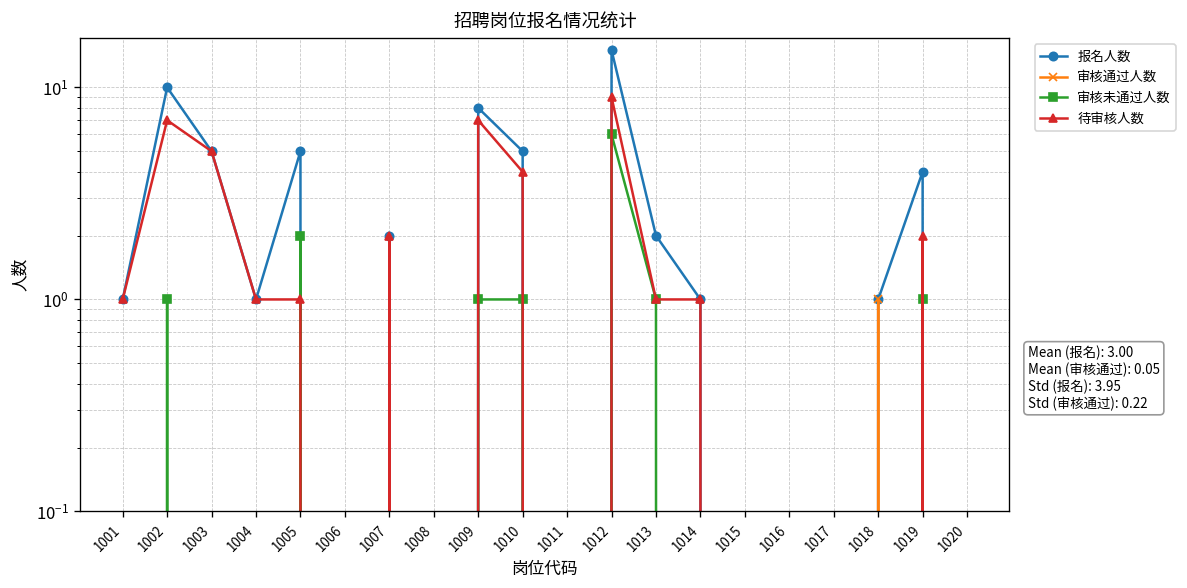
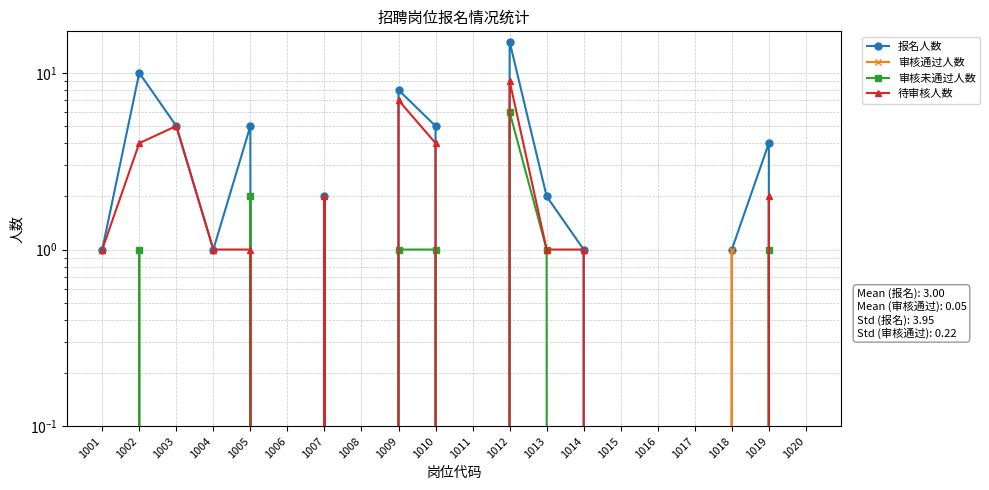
  {
    "报名人数": {
      "1002": 10,
      "1005": 5,
      "1009": 8,
      "1010": 5,
      "1012": 15,
      "1013": 2,
      "1019": 4
    },
    "审核未通过人数": {
      "1002": 1,
      "1005": 2,
      "1009": 1,
      "1010": 1,
      "1012": 6,
      "1019": 1
    },
    "待审核人数": {
-     "1002": 7,
+     "1002": 4,
      "1005": 1,
      "1009": 7,
      "1010": 4,
      "1012": 9,
      "1019": 2
    }
  }
